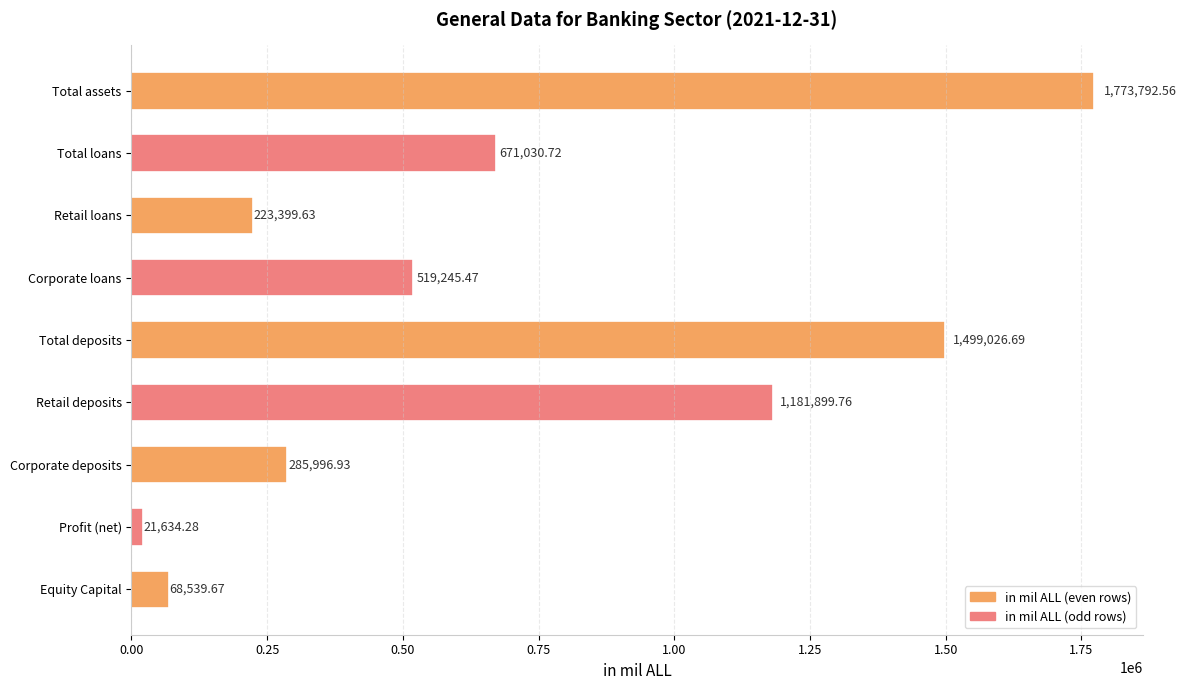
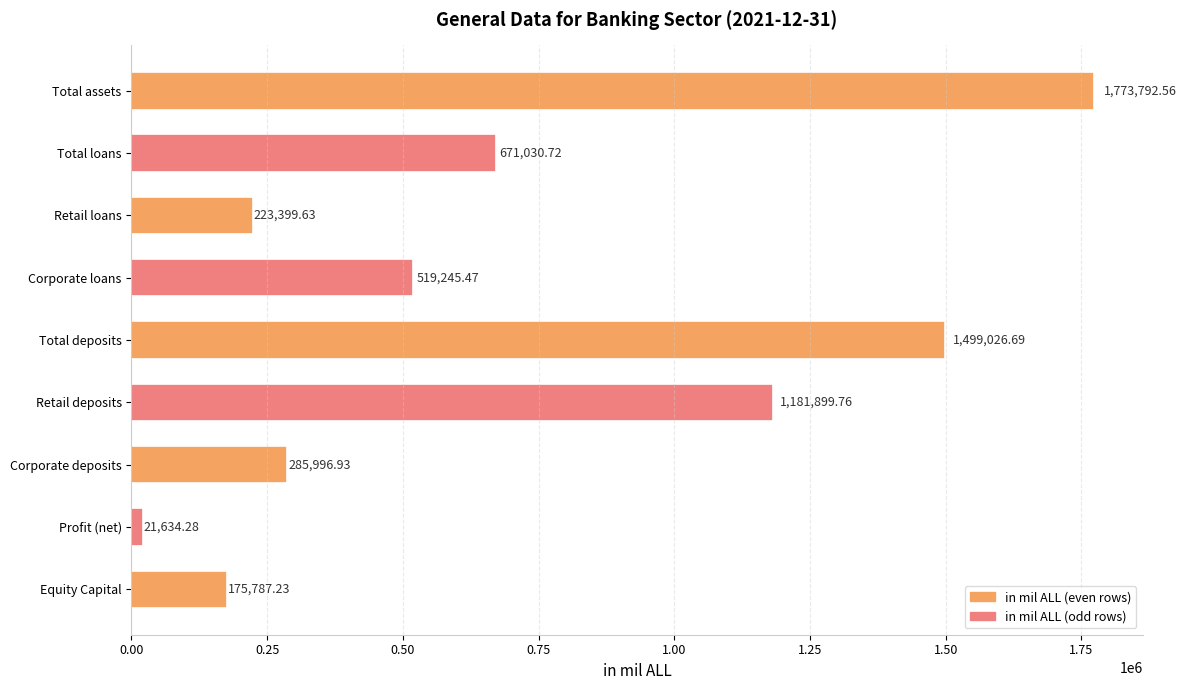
  {
    "Total assets": "1,773,792.56",
    "Total loans": "671,030.72",
    "Retail loans": "223,399.63",
    "Corporate loans": "519,245.47",
    "Total deposits": "1,499,026.69",
    "Retail deposits": "1,181,899.76",
    "Corporate deposits": "285,996.93",
    "Profit (net)": "21,634.28",
-   "Equity Capital": "68,539.67"
+   "Equity Capital": "175,787.23"
  }
